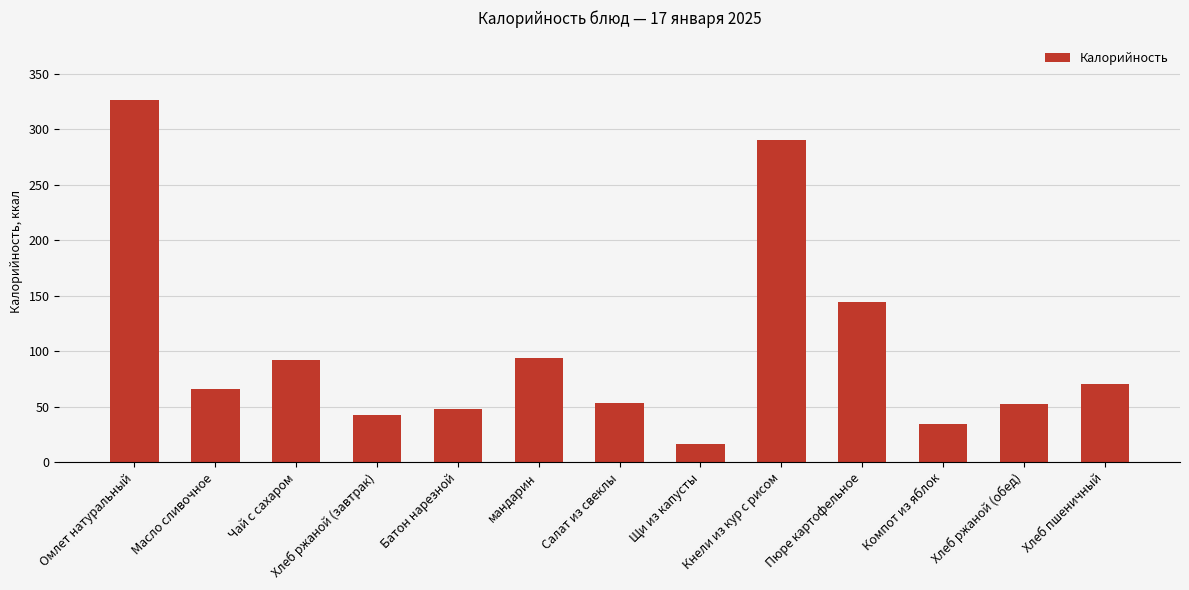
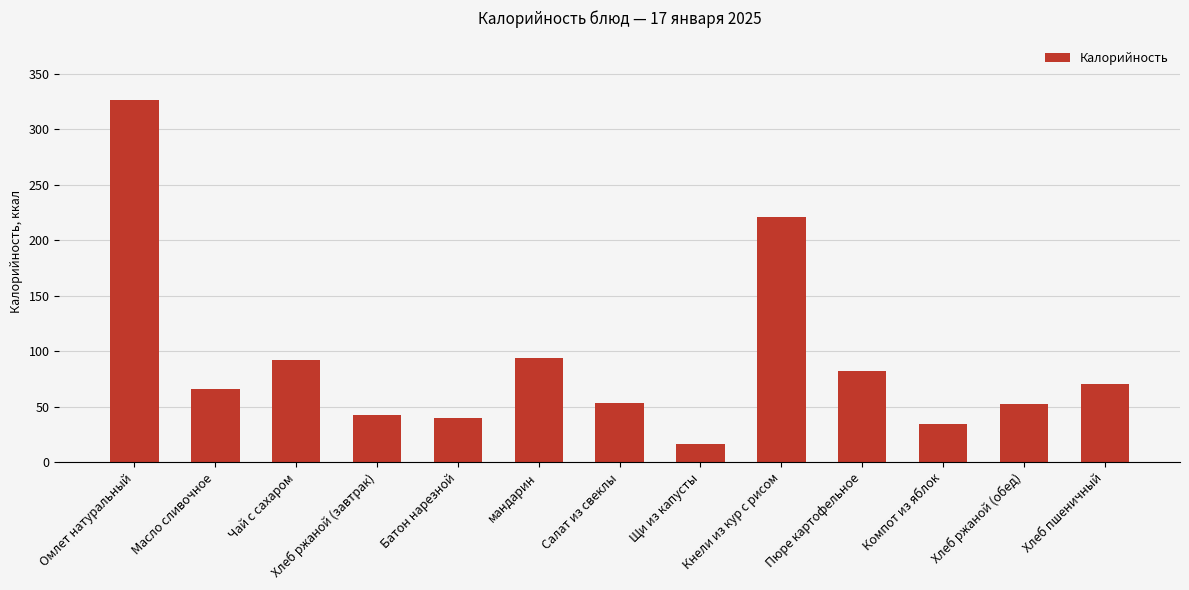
  {
    "Омлет натуральный": 326,
    "Масло сливочное": 66,
    "Чай с сахаром": 92,
    "Хлеб ржаной (завтрак)": 42,
-   "Батон нарезной": 48,
+   "Батон нарезной": 39,
    "мандарин": 94,
    "Салат из свеклы": 53,
    "Щи из капусты": 16,
-   "Кнели из кур с рисом": 290,
-   "Пюре картофельное": 144,
+   "Кнели из кур с рисом": 221,
+   "Пюре картофельное": 82,
    "Компот из яблок": 35,
    "Хлеб ржаной (обед)": 52,
    "Хлеб пшеничный": 71
  }
